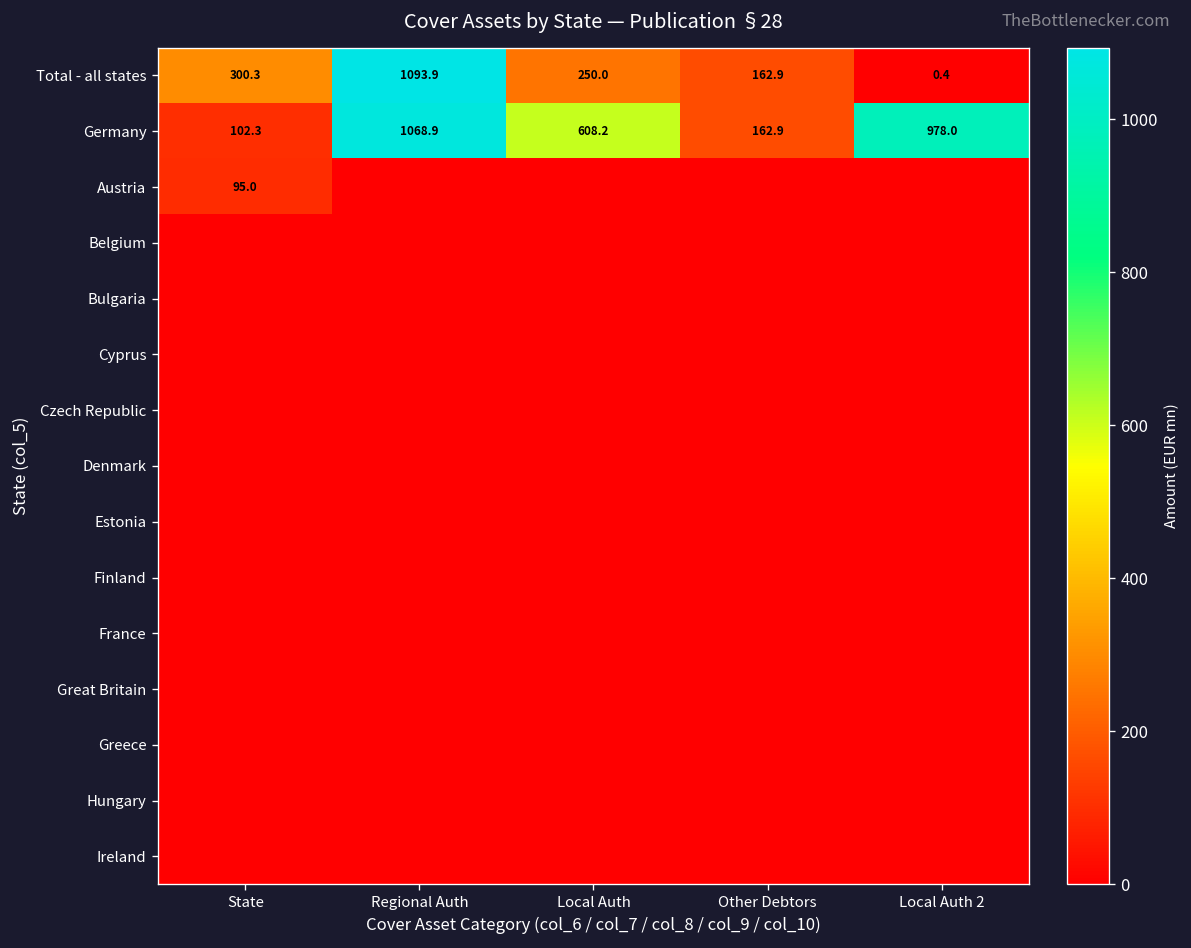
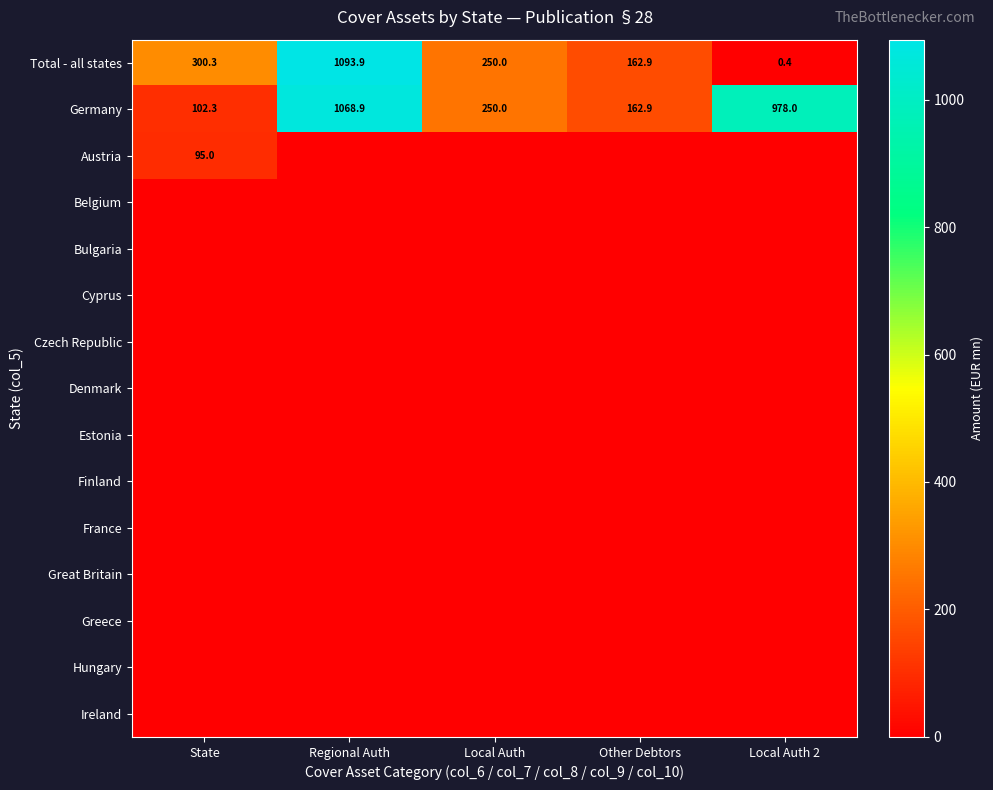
  {
    "Total - all states": {
      "State": 300.3,
      "Regional Auth": 1093.9,
      "Local Auth": 250.0,
      "Other Debtors": 162.9,
      "Local Auth 2": 0.4
    },
    "Germany": {
      "State": 102.3,
      "Regional Auth": 1068.9,
-     "Local Auth": 608.2,
+     "Local Auth": 250.0,
      "Other Debtors": 162.9,
      "Local Auth 2": 978.0
    },
    "Austria": {
      "State": 95.0
    }
  }
